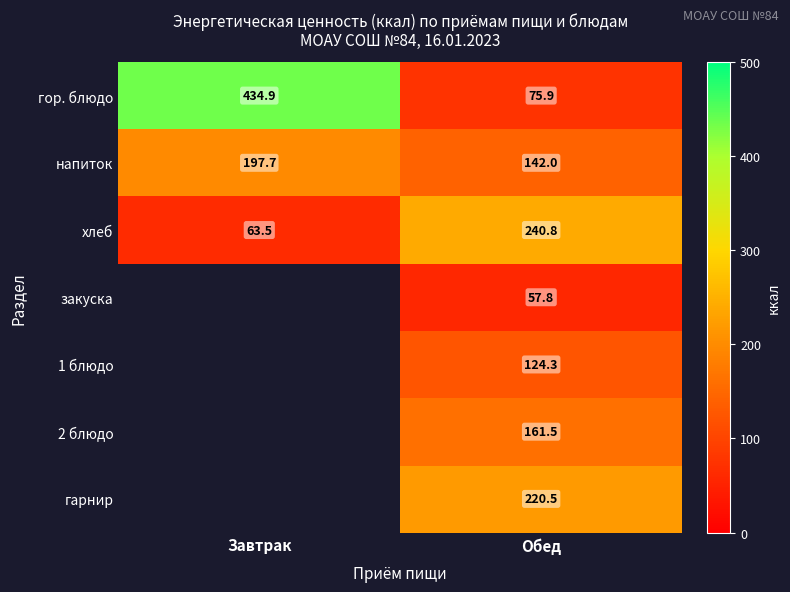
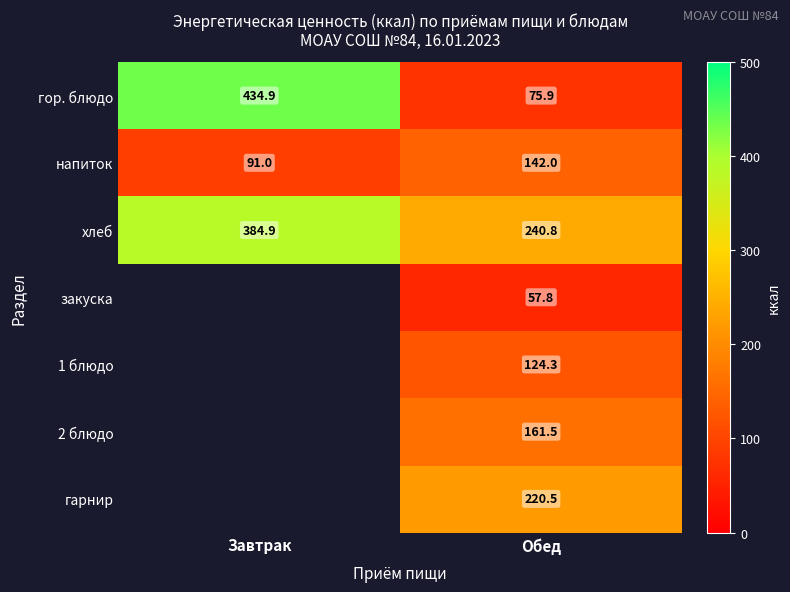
  {
    "напиток": {
-     "Завтрак": 197.7
+     "Завтрак": 91.0
    },
    "хлеб": {
-     "Завтрак": 63.5
+     "Завтрак": 384.9
    }
  }
